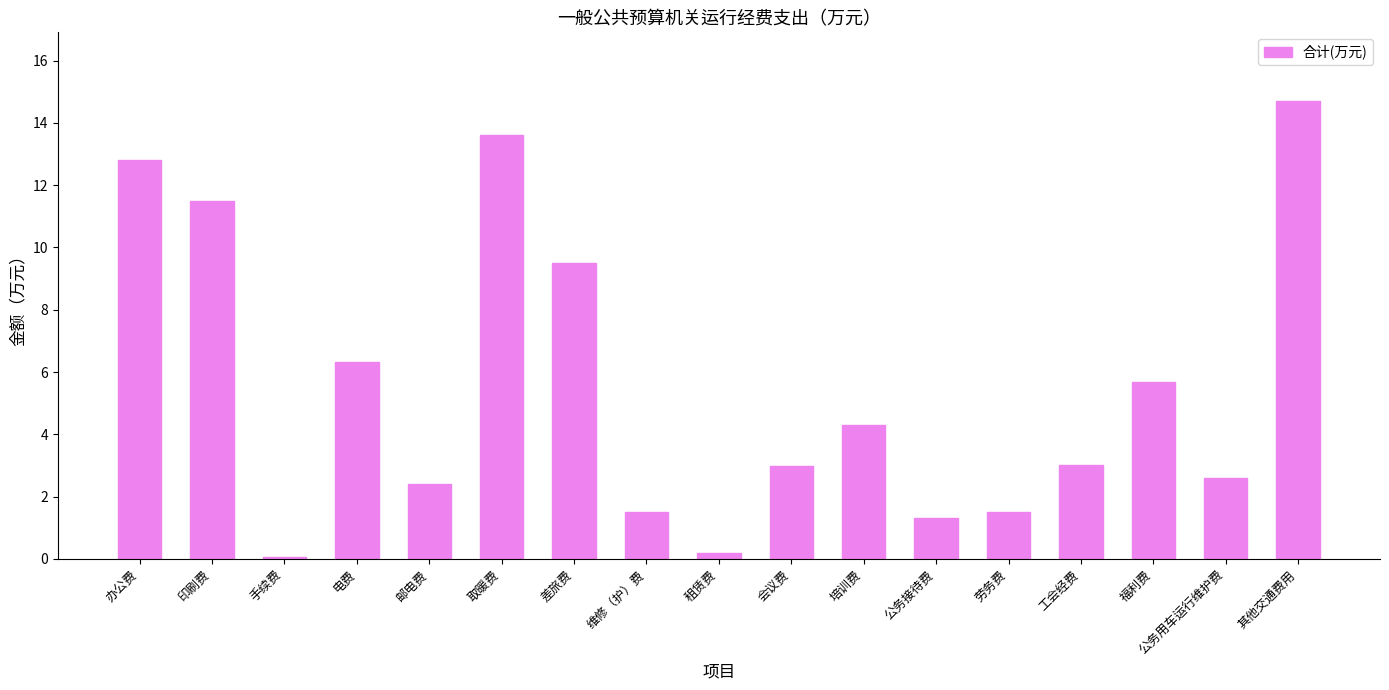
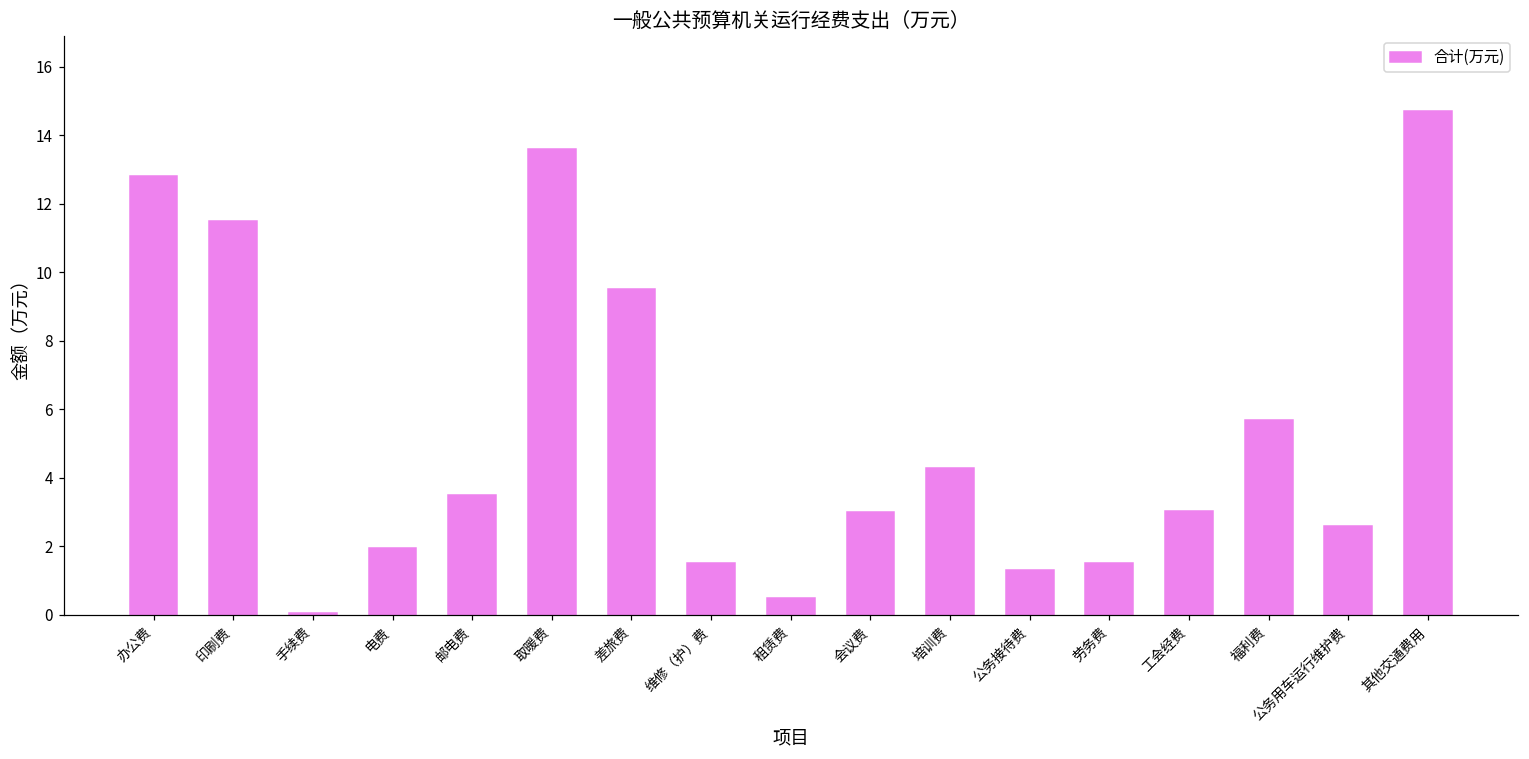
  {
    "办公费": 12.8,
    "印刷费": 11.5,
-   "电费": 6.3,
-   "邮电费": 2.4,
+   "电费": 2.0,
+   "邮电费": 3.5,
    "取暖费": 13.6,
    "差旅费": 9.5,
    "维修（护）费": 1.5,
-   "租赁费": 0.2,
+   "租赁费": 0.5,
    "会议费": 3.0,
    "培训费": 4.3,
    "公务接待费": 1.3,
    "劳务费": 1.5,
    "工会经费": 3.0,
    "福利费": 5.7,
    "公务用车运行维护费": 2.6,
    "其他交通费用": 14.7
  }
